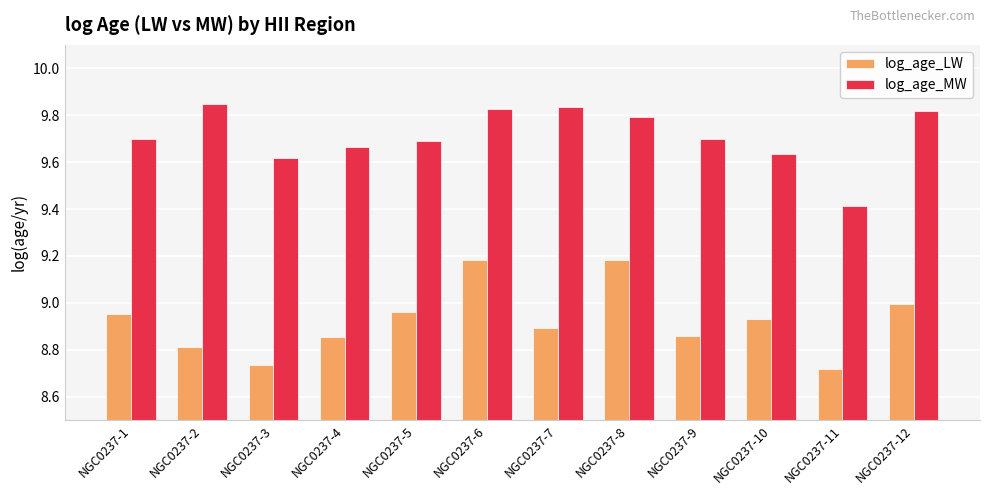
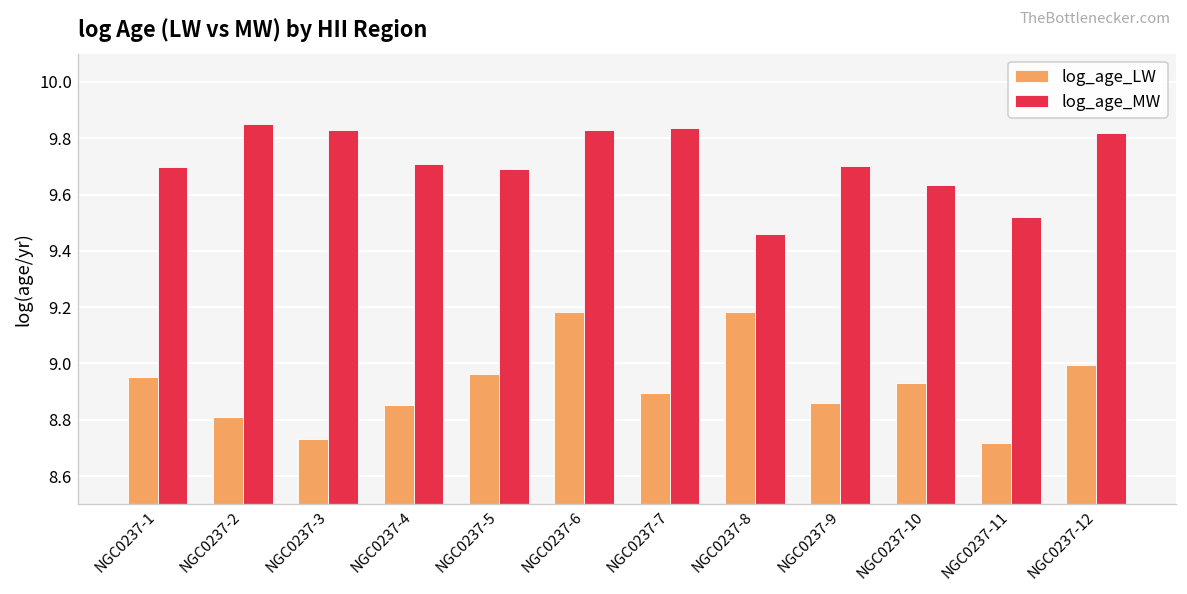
  {
    "log_age_LW": {
      "NGC0237-1": 8.95,
      "NGC0237-2": 8.81,
      "NGC0237-3": 8.73,
      "NGC0237-4": 8.85,
      "NGC0237-5": 8.96,
      "NGC0237-6": 9.18,
      "NGC0237-7": 8.89,
      "NGC0237-8": 9.18,
      "NGC0237-9": 8.86,
      "NGC0237-10": 8.93,
      "NGC0237-11": 8.72,
      "NGC0237-12": 9.00
    },
    "log_age_MW": {
      "NGC0237-1": 9.70,
      "NGC0237-2": 9.85,
-     "NGC0237-3": 9.62,
-     "NGC0237-4": 9.66,
+     "NGC0237-3": 9.83,
+     "NGC0237-4": 9.71,
      "NGC0237-5": 9.69,
      "NGC0237-6": 9.83,
      "NGC0237-7": 9.84,
-     "NGC0237-8": 9.79,
+     "NGC0237-8": 9.46,
      "NGC0237-9": 9.70,
      "NGC0237-10": 9.63,
-     "NGC0237-11": 9.41,
+     "NGC0237-11": 9.52,
      "NGC0237-12": 9.82
    }
  }
